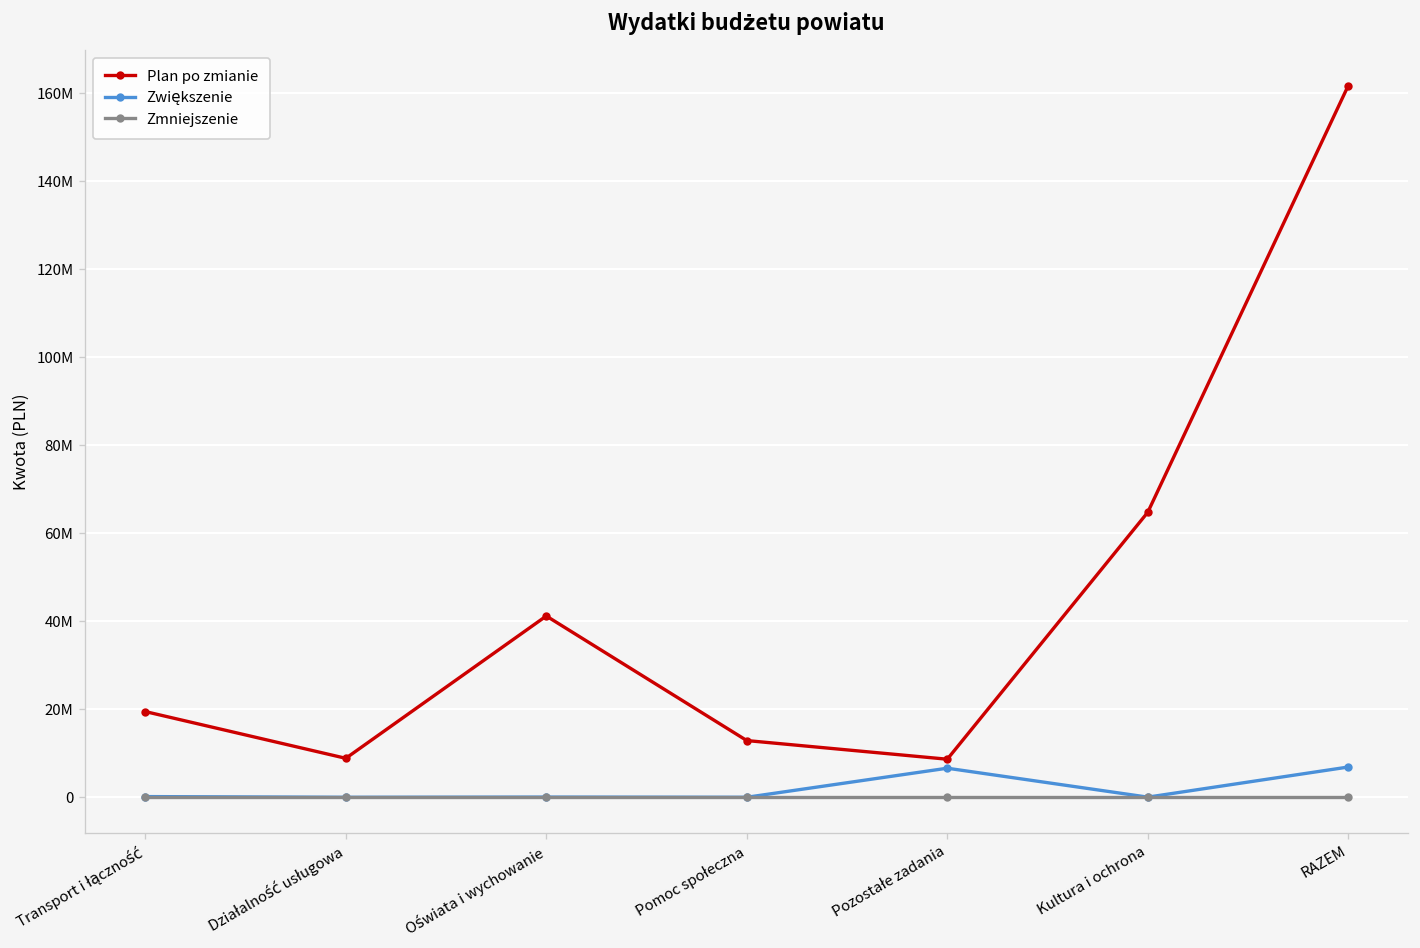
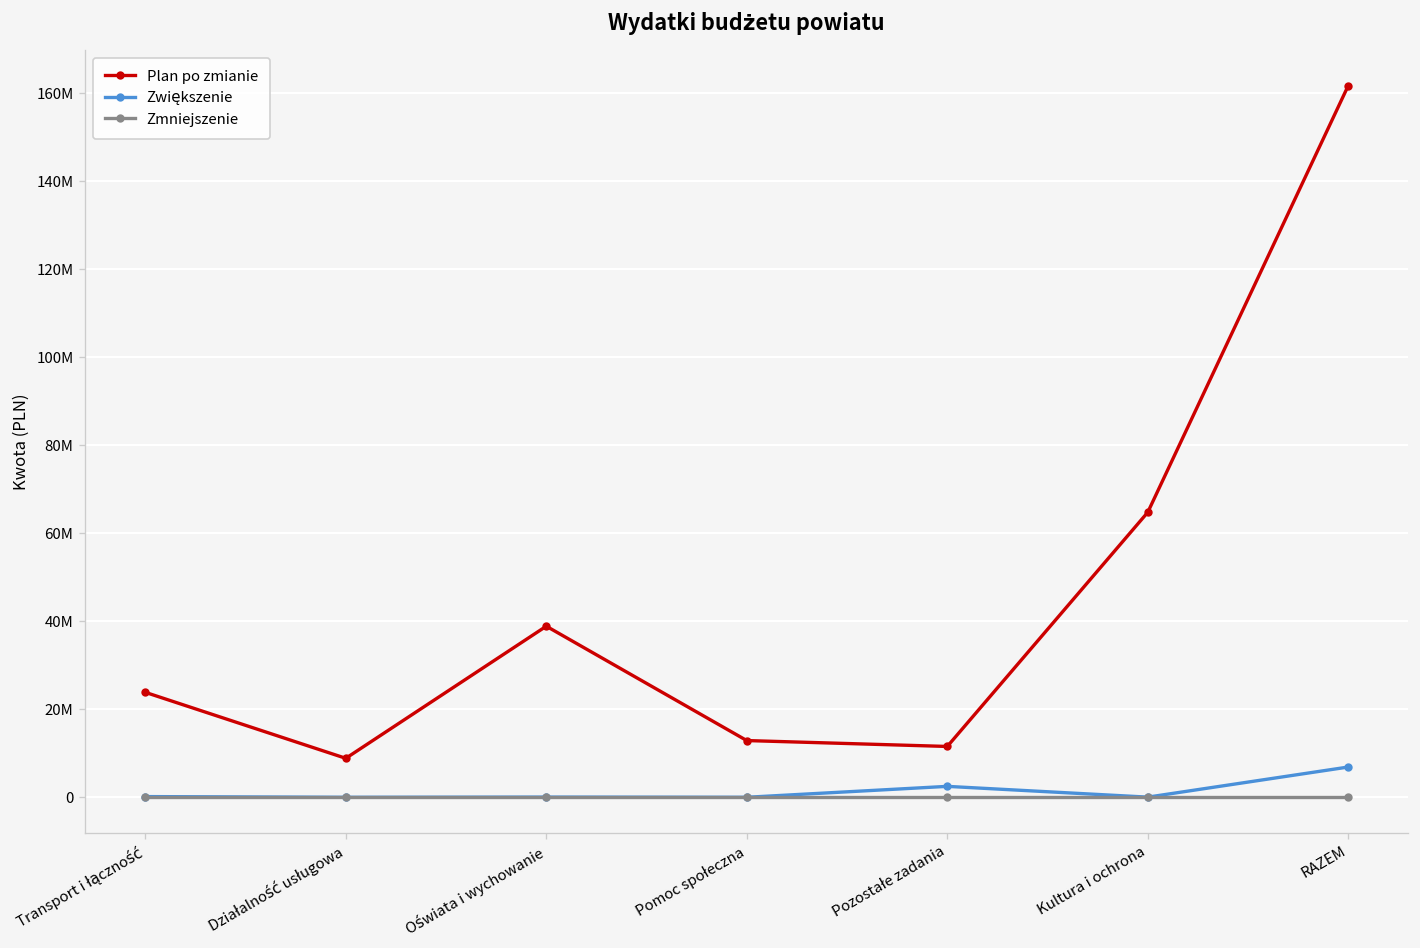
  {
    "Plan po zmianie": {
-     "Transport i łączność": 19000000,
+     "Transport i łączność": 24000000,
      "Działalność usługowa": 9000000,
-     "Oświata i wychowanie": 41000000,
+     "Oświata i wychowanie": 39000000,
      "Pomoc społeczna": 13000000,
-     "Pozostałe zadania": 9000000,
+     "Pozostałe zadania": 12000000,
      "Kultura i ochrona": 65000000,
      "RAZEM": 162000000
    },
    "Zwiększenie": {
-     "Pozostałe zadania": 7000000,
+     "Pozostałe zadania": 2000000,
      "RAZEM": 7000000
    },
    "Zmniejszenie": {
      "Pozostałe zadania": 0,
      "RAZEM": 0
    }
  }
